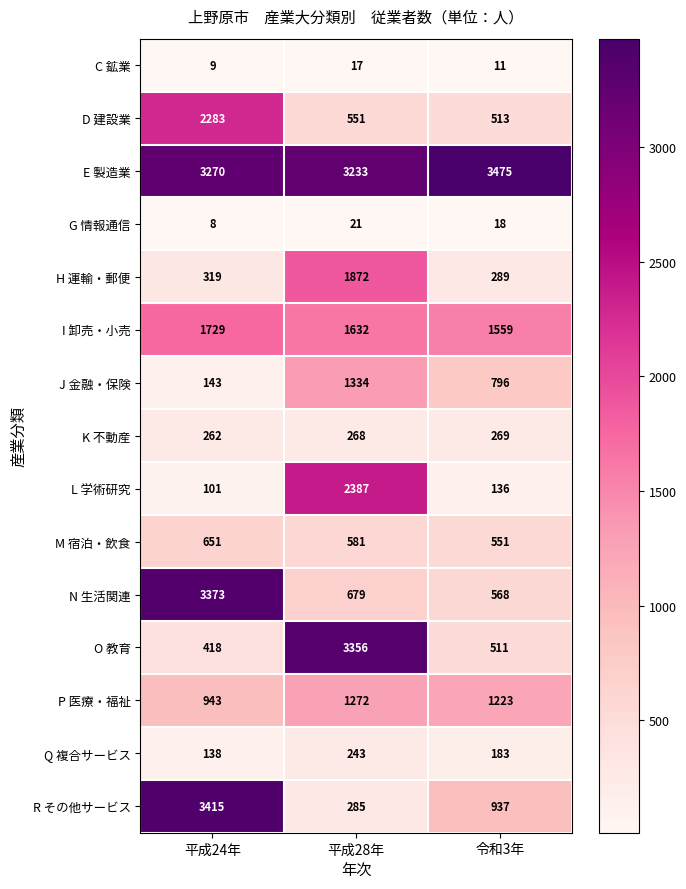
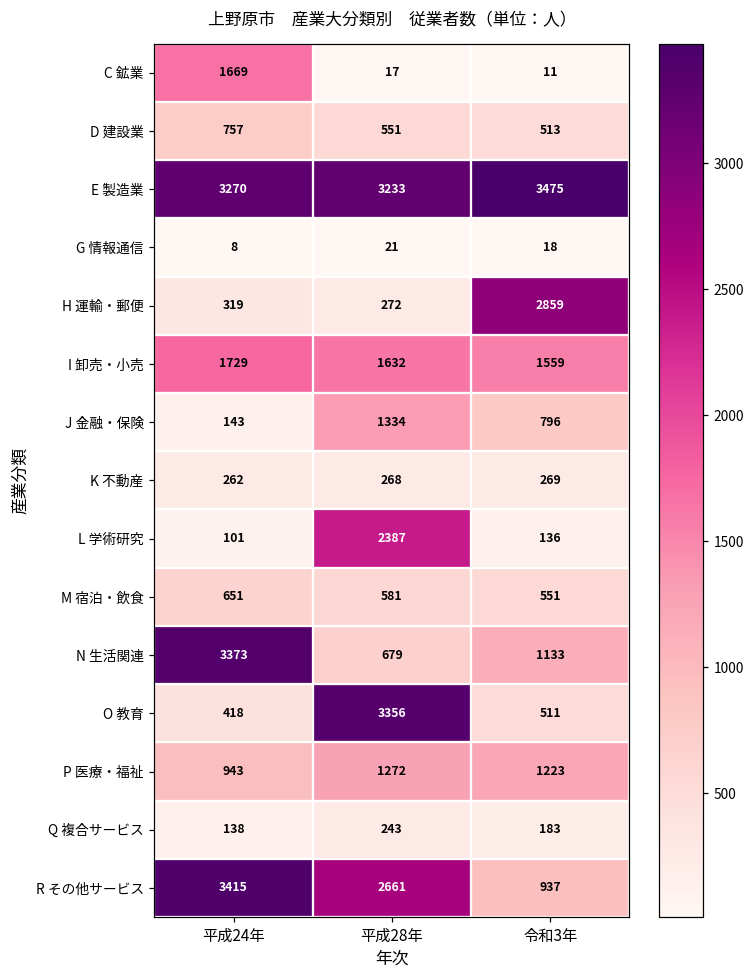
  {
    "C 鉱業": {
-     "平成24年": 9,
+     "平成24年": 1669,
      "平成28年": 17,
      "令和3年": 11
    },
    "D 建設業": {
-     "平成24年": 2283,
+     "平成24年": 757,
      "平成28年": 551,
      "令和3年": 513
    },
    "E 製造業": {
      "平成24年": 3270,
      "平成28年": 3233,
      "令和3年": 3475
    },
    "G 情報通信": {
      "平成24年": 8,
      "平成28年": 21,
      "令和3年": 18
    },
    "H 運輸・郵便": {
      "平成24年": 319,
-     "平成28年": 1872,
-     "令和3年": 289
+     "平成28年": 272,
+     "令和3年": 2859
    },
    "I 卸売・小売": {
      "平成24年": 1729,
      "平成28年": 1632,
      "令和3年": 1559
    },
    "J 金融・保険": {
      "平成24年": 143,
      "平成28年": 1334,
      "令和3年": 796
    },
    "K 不動産": {
      "平成24年": 262,
      "平成28年": 268,
      "令和3年": 269
    },
    "L 学術研究": {
      "平成24年": 101,
      "平成28年": 2387,
      "令和3年": 136
    },
    "M 宿泊・飲食": {
      "平成24年": 651,
      "平成28年": 581,
      "令和3年": 551
    },
    "N 生活関連": {
      "平成24年": 3373,
      "平成28年": 679,
-     "令和3年": 568
+     "令和3年": 1133
    },
    "O 教育": {
      "平成24年": 418,
      "平成28年": 3356,
      "令和3年": 511
    },
    "P 医療・福祉": {
      "平成24年": 943,
      "平成28年": 1272,
      "令和3年": 1223
    },
    "Q 複合サービス": {
      "平成24年": 138,
      "平成28年": 243,
      "令和3年": 183
    },
    "R その他サービス": {
      "平成24年": 3415,
-     "平成28年": 285,
+     "平成28年": 2661,
      "令和3年": 937
    }
  }
